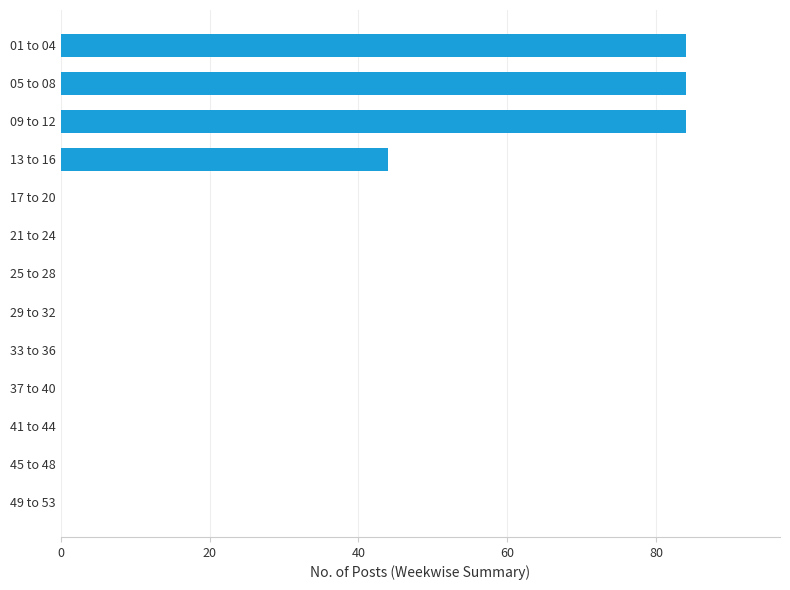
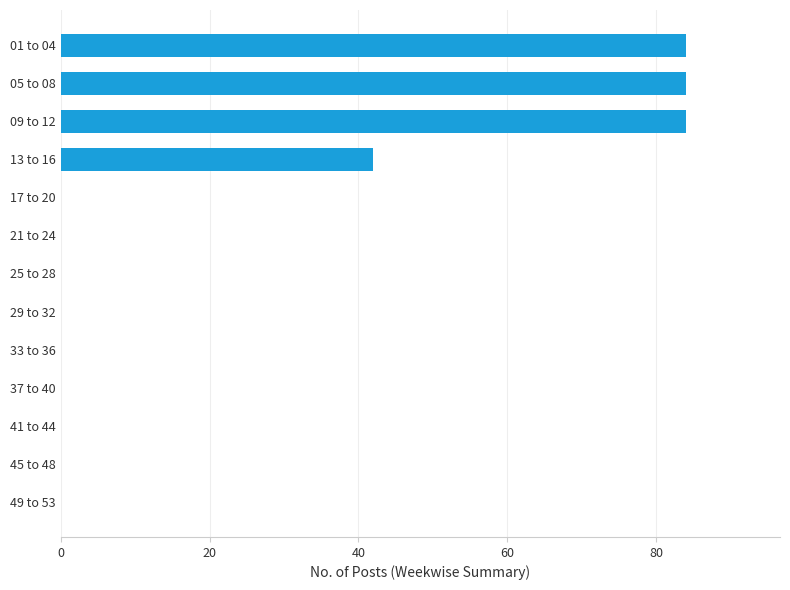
  {
    "01 to 04": 84,
    "05 to 08": 84,
    "09 to 12": 84,
-   "13 to 16": 44,
+   "13 to 16": 42,
    "17 to 20": 0,
    "21 to 24": 0,
    "25 to 28": 0,
    "29 to 32": 0,
    "33 to 36": 0,
    "37 to 40": 0,
    "41 to 44": 0,
    "45 to 48": 0,
    "49 to 53": 0
  }
